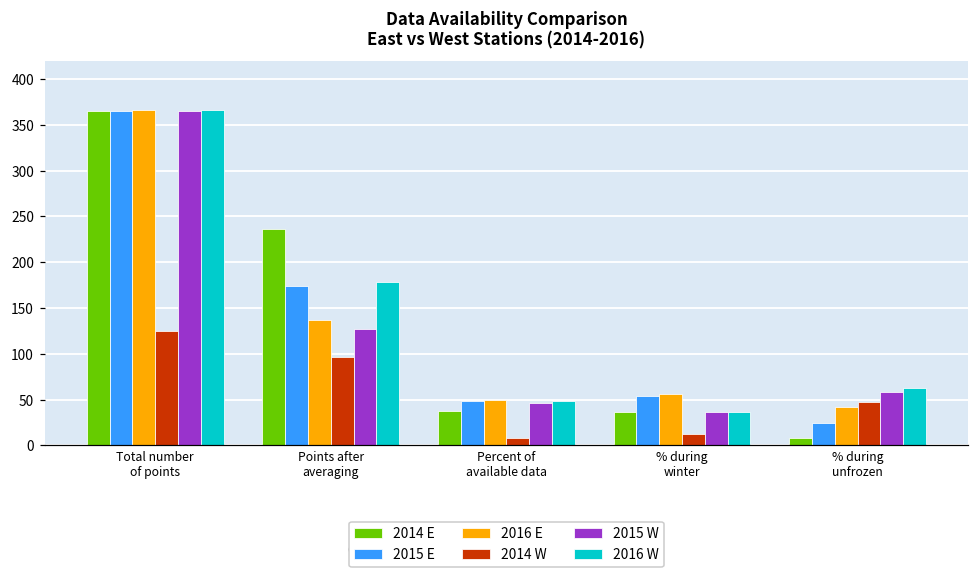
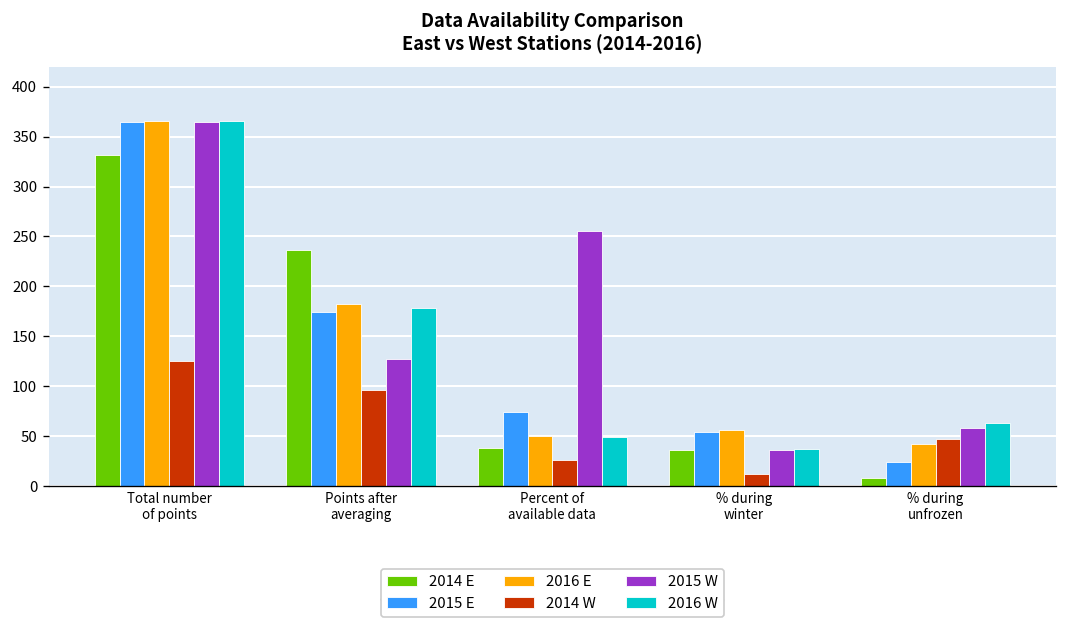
  {
    "2014 E": {
-     "Total number of points": 370,
+     "Total number of points": 330,
      "Points after averaging": 240,
      "Percent of available data": 40,
      "% during winter": 40,
      "% during unfrozen": 10
    },
    "2015 E": {
      "Total number of points": 370,
      "Points after averaging": 170,
-     "Percent of available data": 50,
+     "Percent of available data": 70,
      "% during winter": 50,
      "% during unfrozen": 20
    },
    "2016 E": {
      "Total number of points": 370,
-     "Points after averaging": 140,
+     "Points after averaging": 180,
      "Percent of available data": 50,
      "% during winter": 60,
      "% during unfrozen": 40
    },
    "2014 W": {
      "Total number of points": 130,
      "Points after averaging": 100,
-     "Percent of available data": 10,
+     "Percent of available data": 30,
      "% during winter": 10,
      "% during unfrozen": 50
    },
    "2015 W": {
      "Total number of points": 370,
      "Points after averaging": 130,
-     "Percent of available data": 50,
+     "Percent of available data": 260,
      "% during winter": 40,
      "% during unfrozen": 60
    },
    "2016 W": {
      "Total number of points": 370,
      "Points after averaging": 180,
      "Percent of available data": 50,
      "% during winter": 40,
      "% during unfrozen": 60
    }
  }
